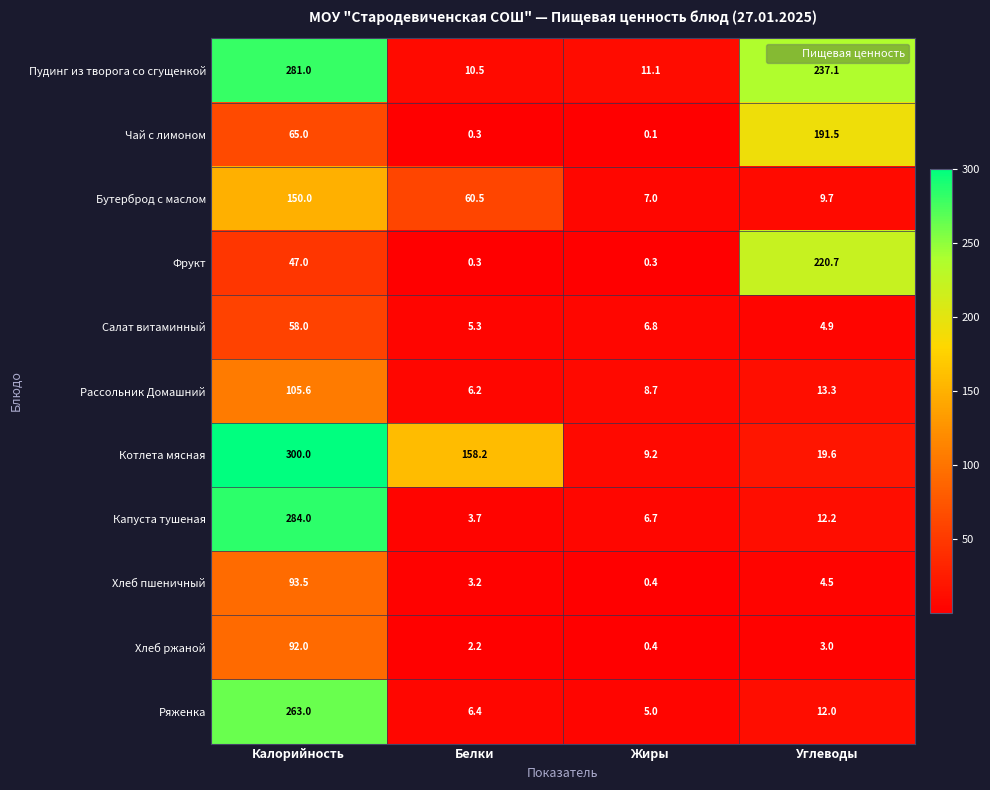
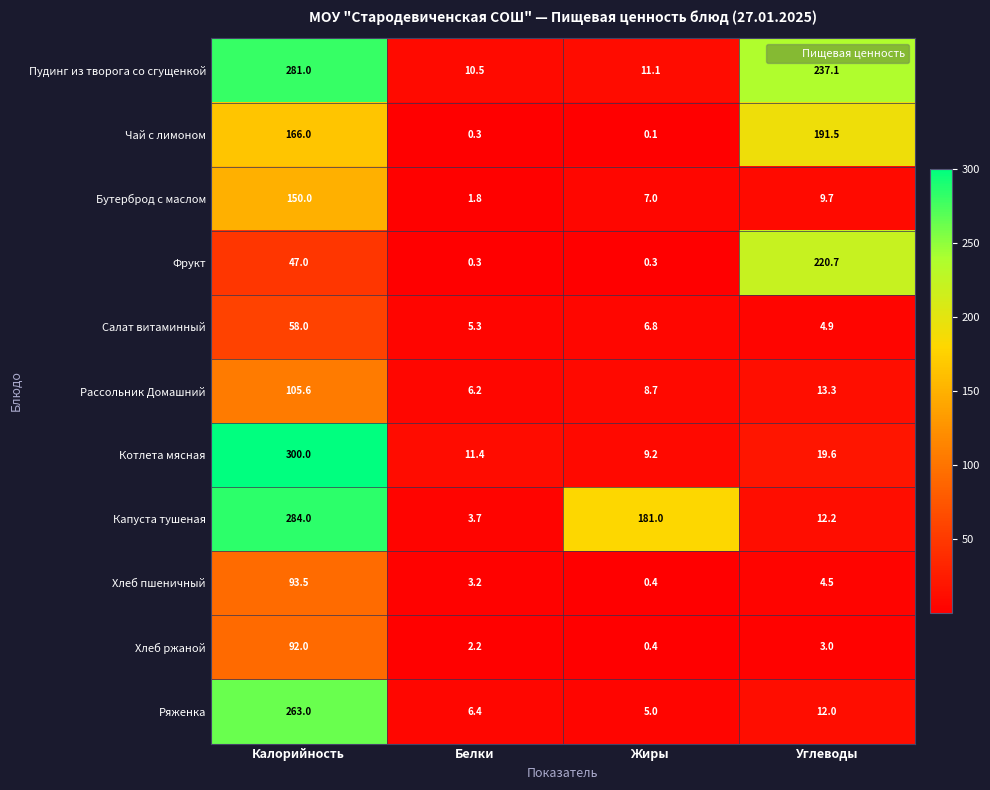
  {
    "Пудинг из творога со сгущенкой": {
      "Калорийность": 281.0,
      "Белки": 10.5,
      "Жиры": 11.1,
      "Углеводы": 237.1
    },
    "Чай с лимоном": {
-     "Калорийность": 65.0,
+     "Калорийность": 166.0,
      "Белки": 0.3,
      "Жиры": 0.1,
      "Углеводы": 191.5
    },
    "Бутерброд с маслом": {
      "Калорийность": 150.0,
-     "Белки": 60.5,
+     "Белки": 1.8,
      "Жиры": 7.0,
      "Углеводы": 9.7
    },
    "Фрукт": {
      "Калорийность": 47.0,
      "Белки": 0.3,
      "Жиры": 0.3,
      "Углеводы": 220.7
    },
    "Салат витаминный": {
      "Калорийность": 58.0,
      "Белки": 5.3,
      "Жиры": 6.8,
      "Углеводы": 4.9
    },
    "Рассольник Домашний": {
      "Калорийность": 105.6,
      "Белки": 6.2,
      "Жиры": 8.7,
      "Углеводы": 13.3
    },
    "Котлета мясная": {
      "Калорийность": 300.0,
-     "Белки": 158.2,
+     "Белки": 11.4,
      "Жиры": 9.2,
      "Углеводы": 19.6
    },
    "Капуста тушеная": {
      "Калорийность": 284.0,
      "Белки": 3.7,
-     "Жиры": 6.7,
+     "Жиры": 181.0,
      "Углеводы": 12.2
    },
    "Хлеб пшеничный": {
      "Калорийность": 93.5,
      "Белки": 3.2,
      "Жиры": 0.4,
      "Углеводы": 4.5
    },
    "Хлеб ржаной": {
      "Калорийность": 92.0,
      "Белки": 2.2,
      "Жиры": 0.4,
      "Углеводы": 3.0
    },
    "Ряженка": {
      "Калорийность": 263.0,
      "Белки": 6.4,
      "Жиры": 5.0,
      "Углеводы": 12.0
    }
  }
